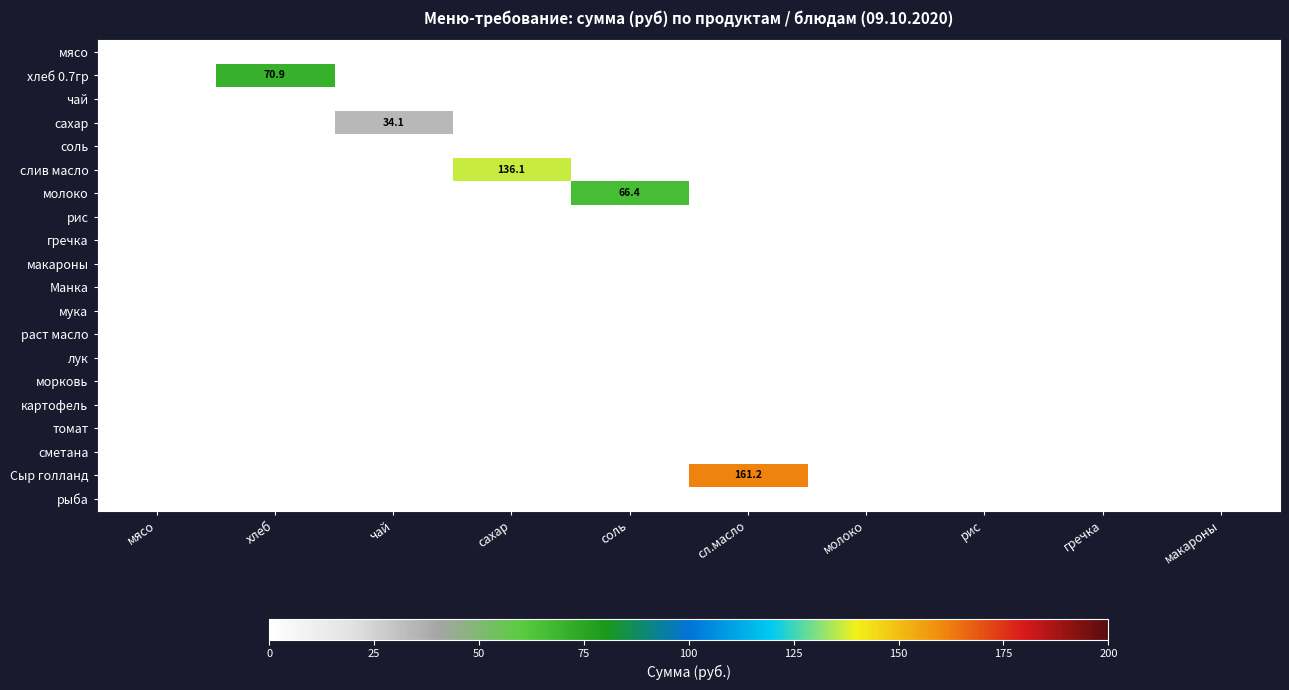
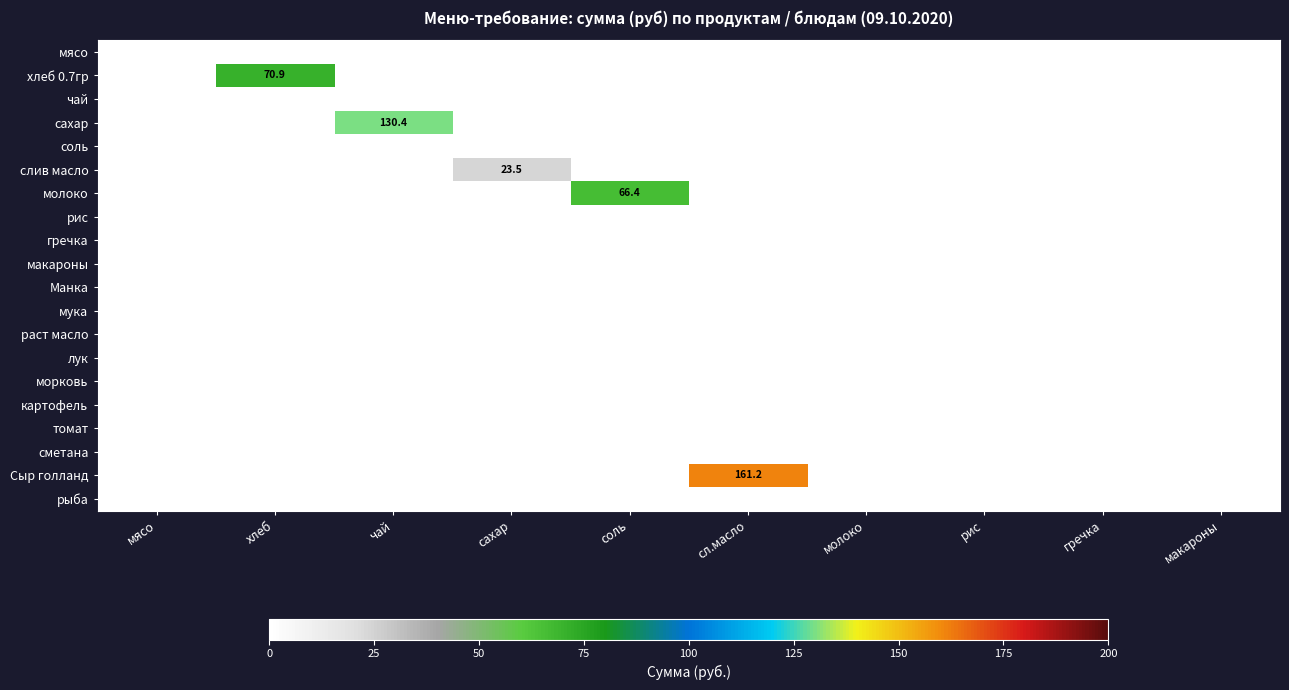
  {
    "хлеб 0.7гр": {
      "хлеб": 70.9
    },
    "сахар": {
-     "чай": 34.1
+     "чай": 130.4
    },
    "слив масло": {
-     "сахар": 136.1
+     "сахар": 23.5
    },
    "молоко": {
      "соль": 66.4
    },
    "Сыр голланд": {
      "сл.масло": 161.2
    }
  }
